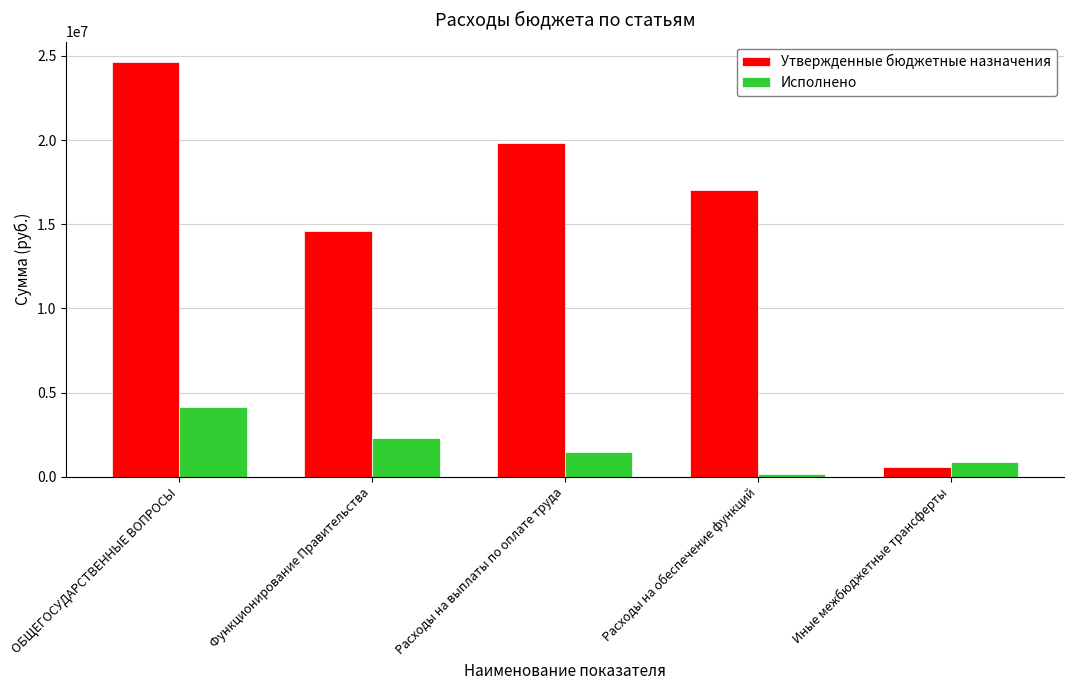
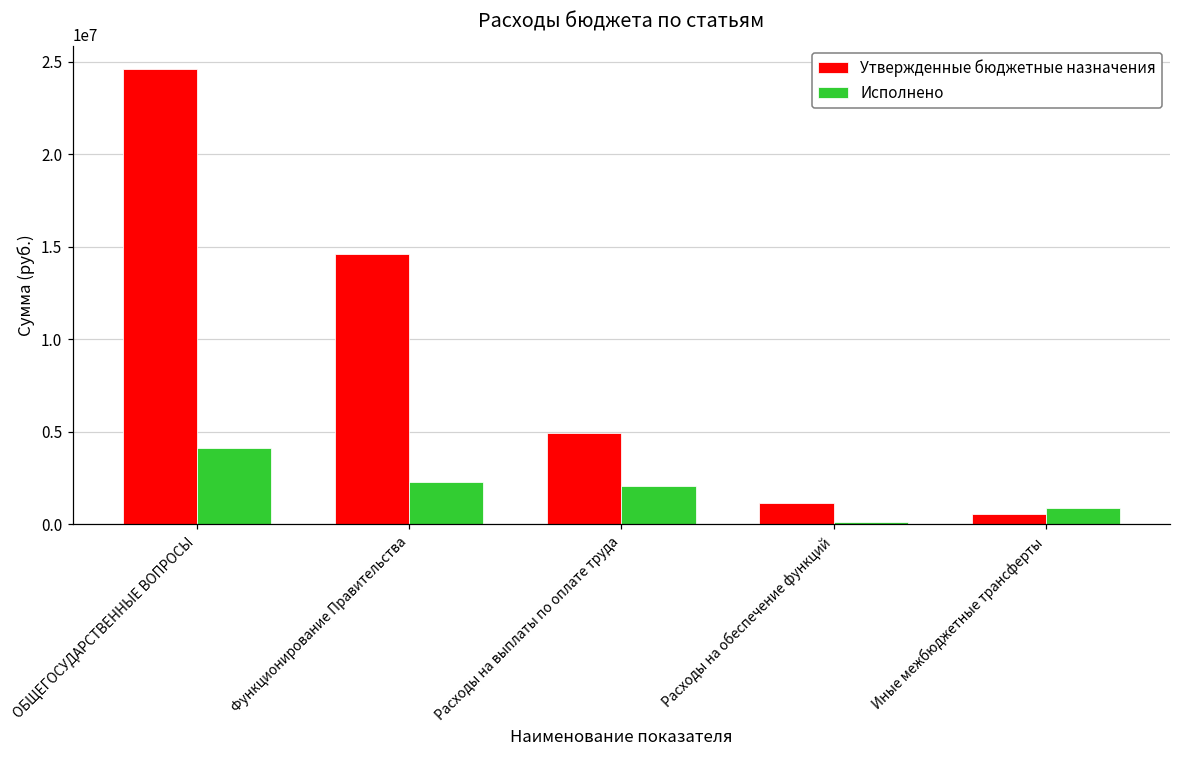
  {
    "Утвержденные бюджетные назначения": {
      "ОБЩЕГОСУДАРСТВЕННЫЕ ВОПРОСЫ": 24600000,
      "Функционирование Правительства": 14600000,
-     "Расходы на выплаты по оплате труда": 19800000,
-     "Расходы на обеспечение функций": 17100000,
+     "Расходы на выплаты по оплате труда": 4900000,
+     "Расходы на обеспечение функций": 1200000,
      "Иные межбюджетные трансферты": 600000
    },
    "Исполнено": {
      "ОБЩЕГОСУДАРСТВЕННЫЕ ВОПРОСЫ": 4100000,
      "Функционирование Правительства": 2300000,
-     "Расходы на выплаты по оплате труда": 1500000,
+     "Расходы на выплаты по оплате труда": 2100000,
      "Расходы на обеспечение функций": 200000,
      "Иные межбюджетные трансферты": 900000
    }
  }
